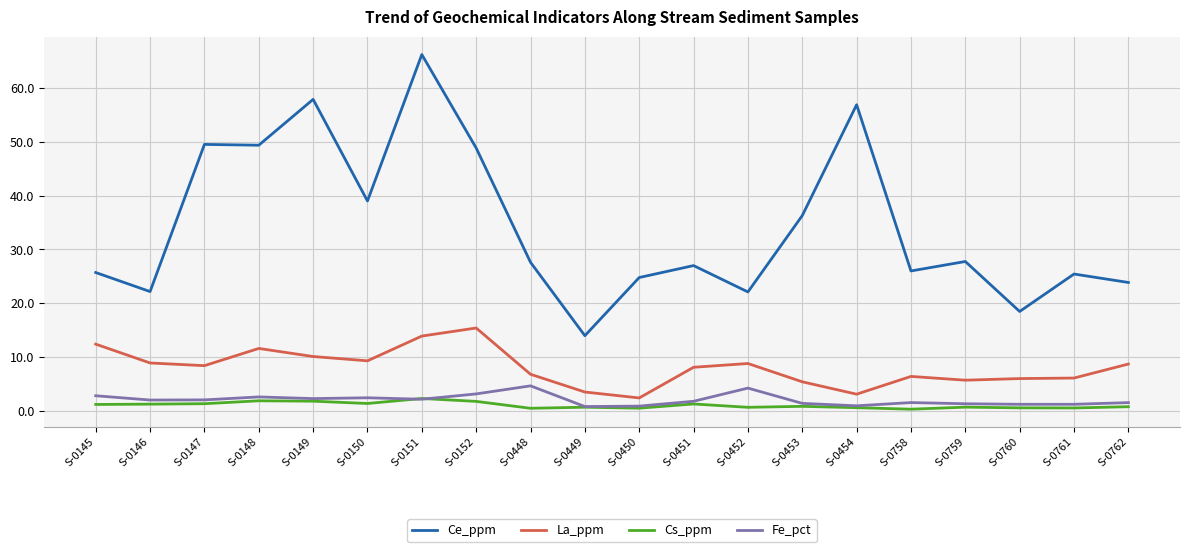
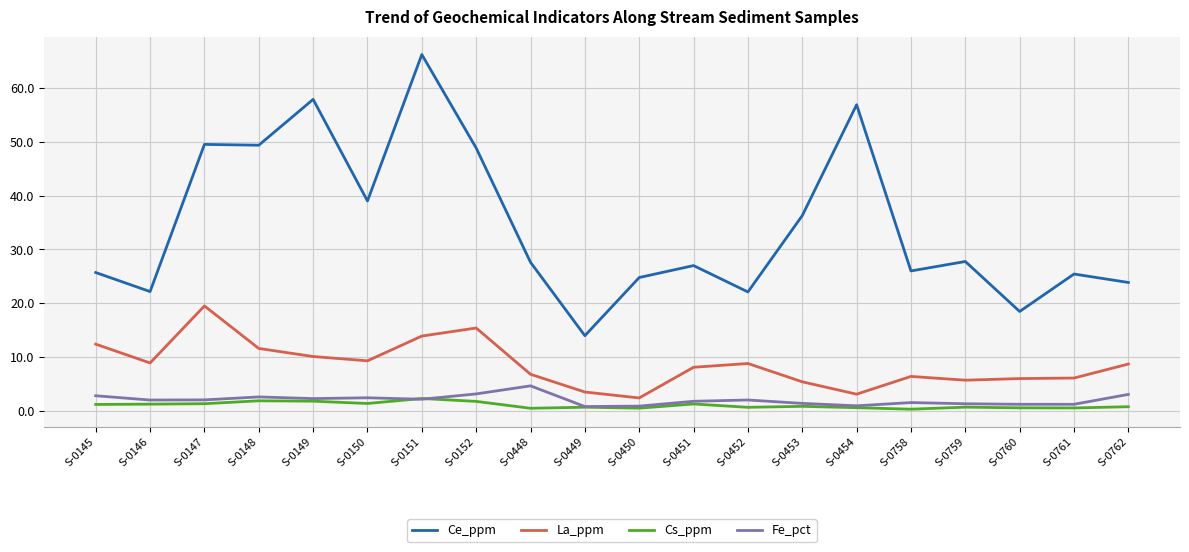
  {
    "Ce_ppm": {
      "S-0145": 26,
      "S-0146": 22,
      "S-0147": 50,
      "S-0148": 49,
      "S-0149": 58,
      "S-0150": 39,
      "S-0151": 66,
      "S-0152": 49,
      "S-0448": 28,
      "S-0449": 14,
      "S-0450": 25,
      "S-0451": 27,
      "S-0452": 22,
      "S-0453": 36,
      "S-0454": 57,
      "S-0758": 26,
      "S-0759": 28,
      "S-0760": 18,
      "S-0761": 25,
      "S-0762": 24
    },
    "La_ppm": {
      "S-0145": 12,
      "S-0146": 9,
-     "S-0147": 8,
+     "S-0147": 20,
      "S-0148": 12,
      "S-0149": 10,
      "S-0150": 9,
      "S-0151": 14,
      "S-0152": 15,
      "S-0448": 7,
      "S-0449": 4,
      "S-0450": 2,
      "S-0451": 8,
      "S-0452": 9,
      "S-0453": 5,
      "S-0454": 3,
      "S-0758": 6,
      "S-0759": 6,
      "S-0760": 6,
      "S-0761": 6,
      "S-0762": 9
    },
    "Cs_ppm": {
      "S-0145": 1,
      "S-0146": 1,
      "S-0147": 1,
      "S-0148": 2,
      "S-0149": 2,
      "S-0150": 1,
      "S-0152": 2,
      "S-0448": 0,
      "S-0451": 1,
      "S-0452": 1,
      "S-0453": 1,
      "S-0758": 0,
      "S-0759": 1,
      "S-0760": 1,
      "S-0761": 1,
      "S-0762": 1
    },
    "Fe_pct": {
      "S-0145": 3,
      "S-0146": 2,
      "S-0147": 2,
      "S-0148": 3,
      "S-0149": 2,
      "S-0150": 2,
      "S-0152": 3,
      "S-0448": 5,
      "S-0451": 2,
-     "S-0452": 4,
+     "S-0452": 2,
      "S-0453": 1,
      "S-0758": 2,
      "S-0759": 1,
      "S-0760": 1,
      "S-0761": 1,
-     "S-0762": 2
+     "S-0762": 3
    }
  }
